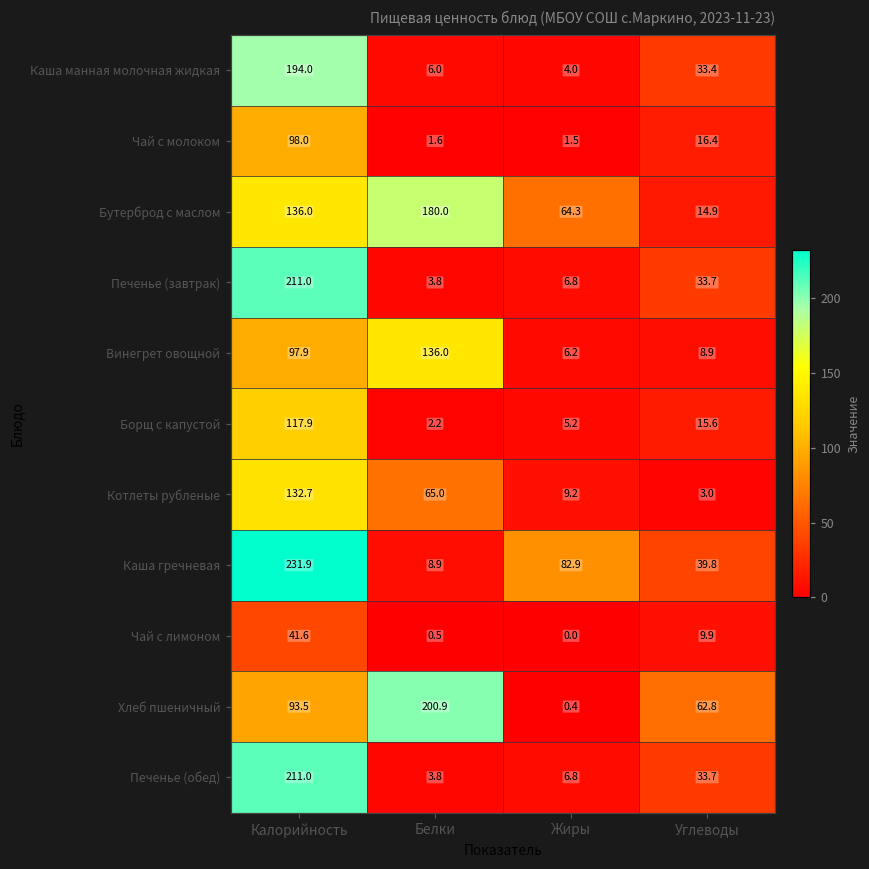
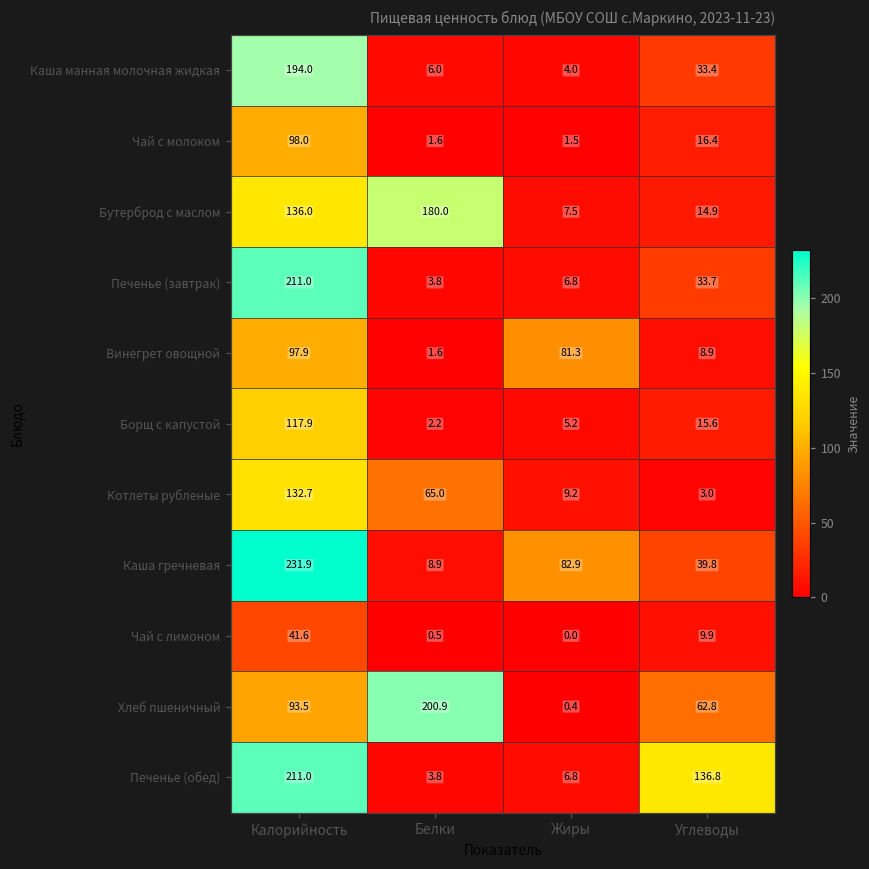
  {
    "Бутерброд с маслом": {
-     "Жиры": 64.3
+     "Жиры": 7.5
    },
    "Винегрет овощной": {
-     "Белки": 136.0,
-     "Жиры": 6.2
+     "Белки": 1.6,
+     "Жиры": 81.3
    },
    "Печенье (обед)": {
-     "Углеводы": 33.7
+     "Углеводы": 136.8
    }
  }
